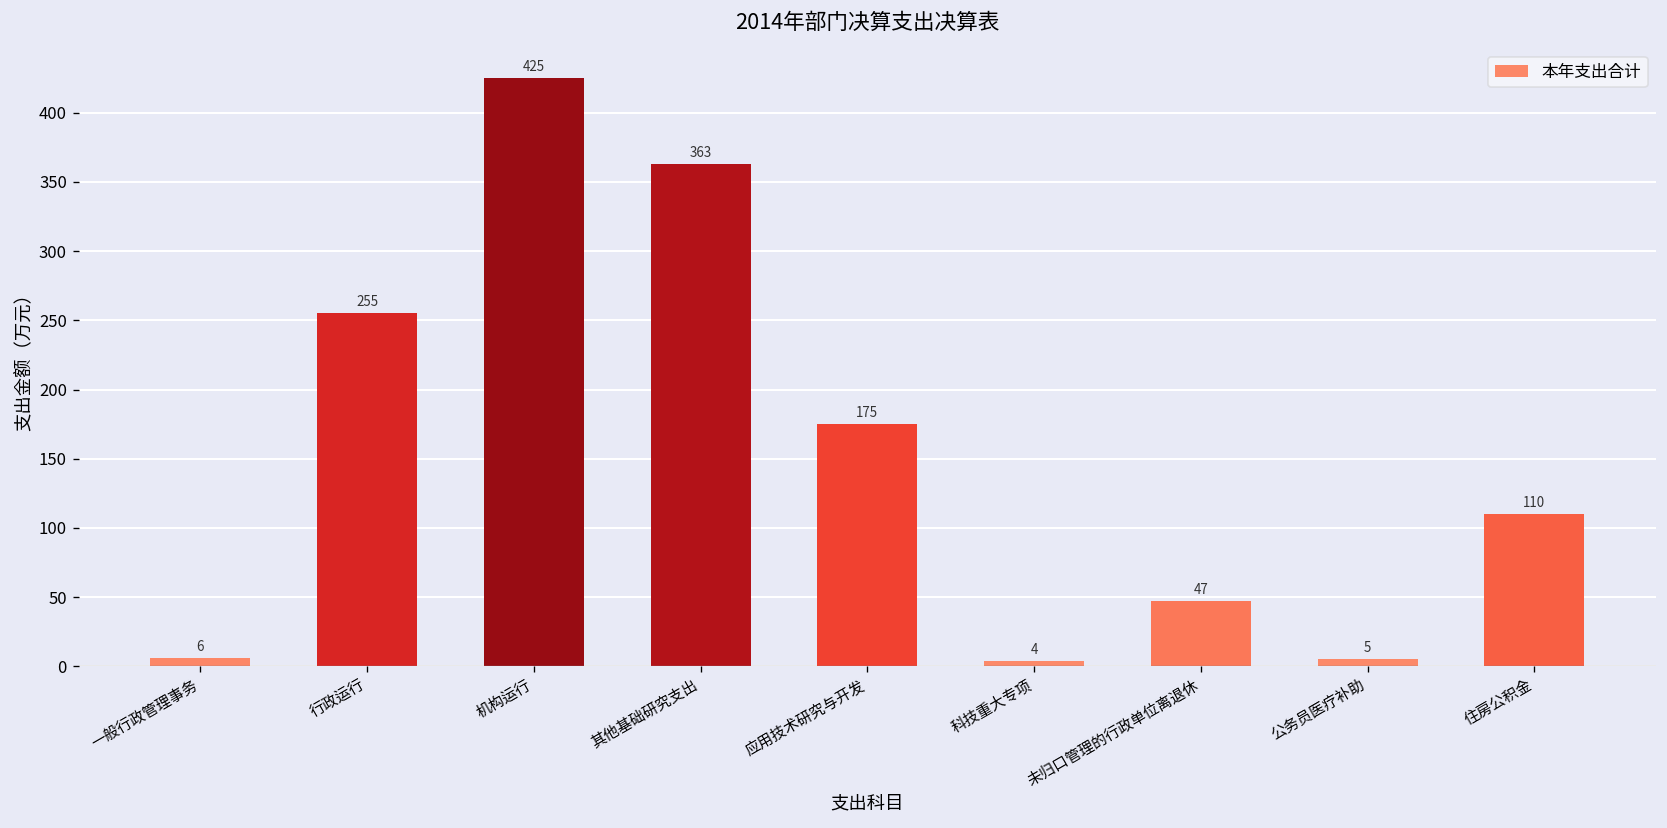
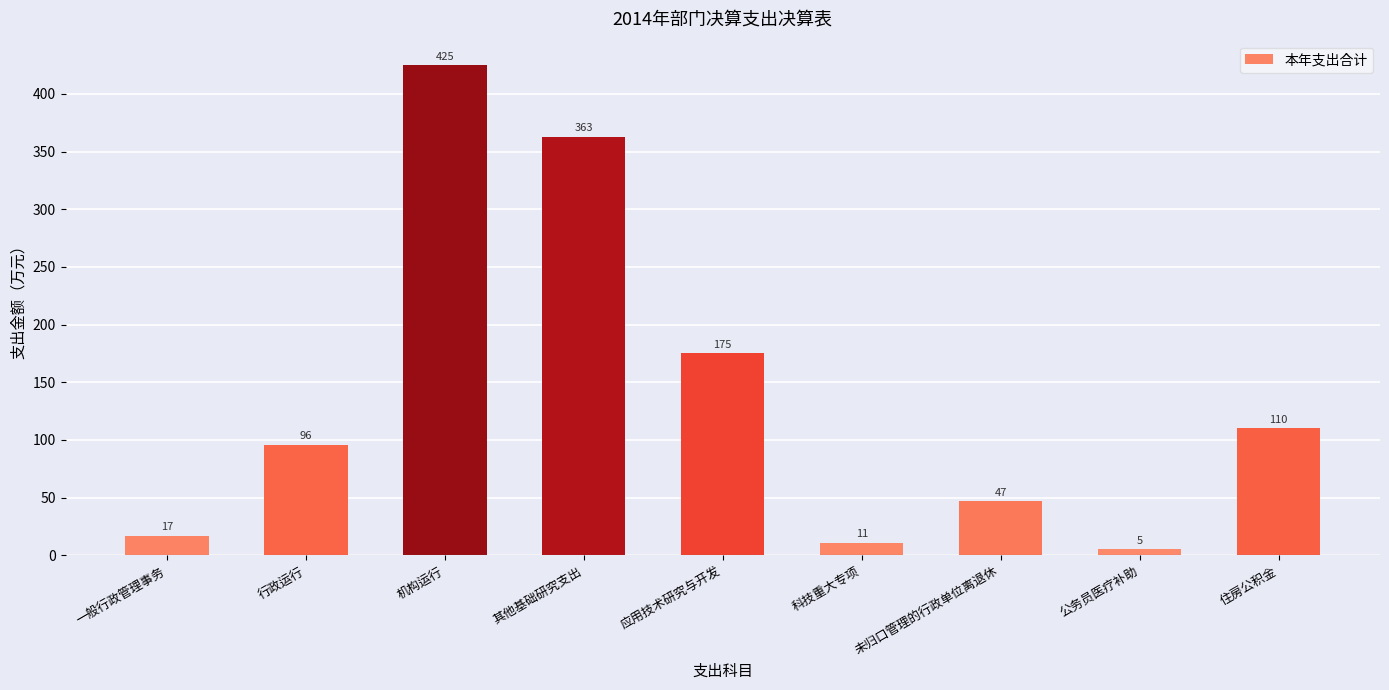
  {
-   "一般行政管理事务": 6,
-   "行政运行": 255,
+   "一般行政管理事务": 17,
+   "行政运行": 96,
    "机构运行": 425,
    "其他基础研究支出": 363,
    "应用技术研究与开发": 175,
-   "科技重大专项": 4,
+   "科技重大专项": 11,
    "未归口管理的行政单位离退休": 47,
    "公务员医疗补助": 5,
    "住房公积金": 110
  }
